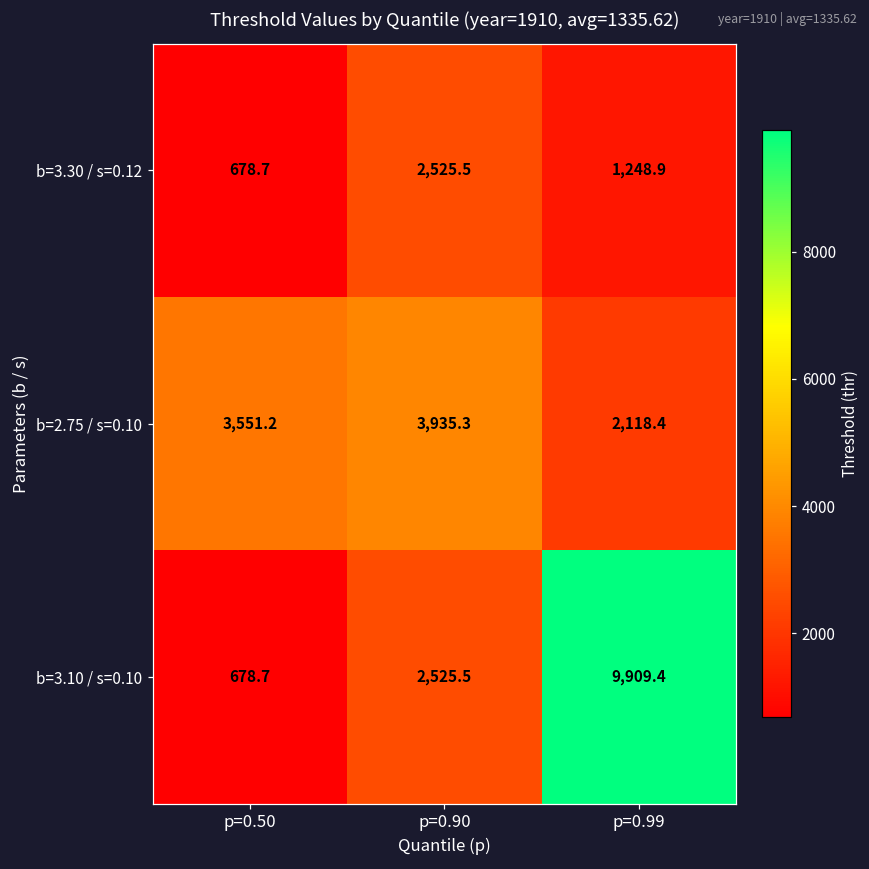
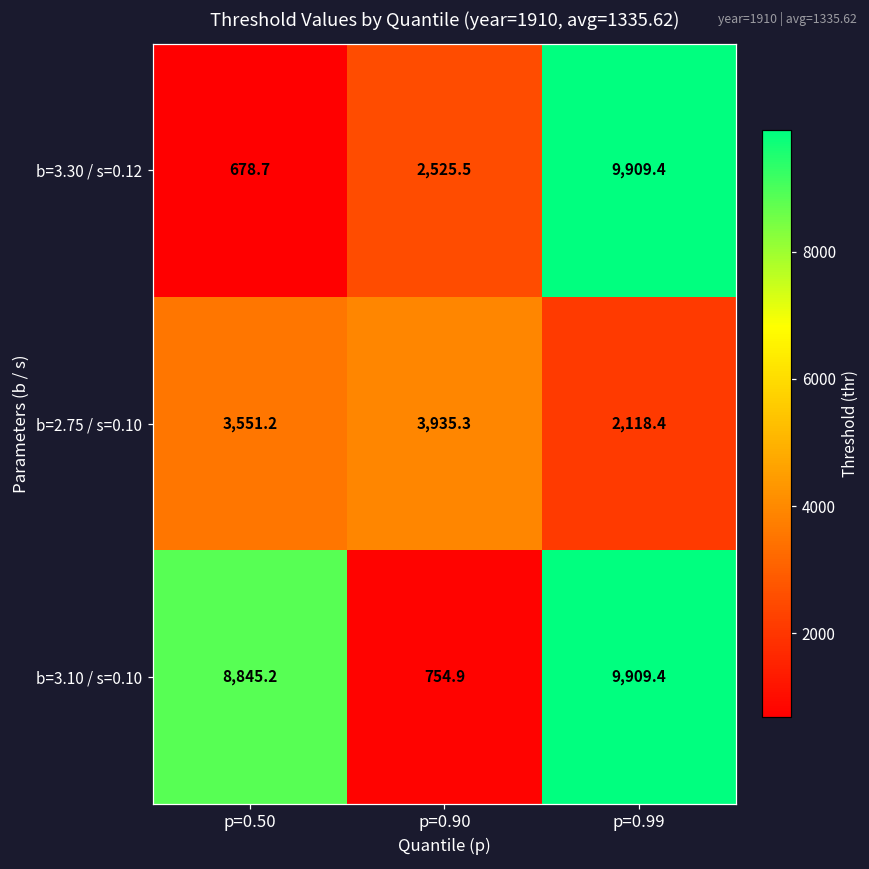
  {
    "b=3.30 / s=0.12": {
      "p=0.50": "678.7",
      "p=0.90": "2,525.5",
-     "p=0.99": "1,248.9"
+     "p=0.99": "9,909.4"
    },
    "b=2.75 / s=0.10": {
      "p=0.50": "3,551.2",
      "p=0.90": "3,935.3",
      "p=0.99": "2,118.4"
    },
    "b=3.10 / s=0.10": {
-     "p=0.50": "678.7",
-     "p=0.90": "2,525.5",
+     "p=0.50": "8,845.2",
+     "p=0.90": "754.9",
      "p=0.99": "9,909.4"
    }
  }
